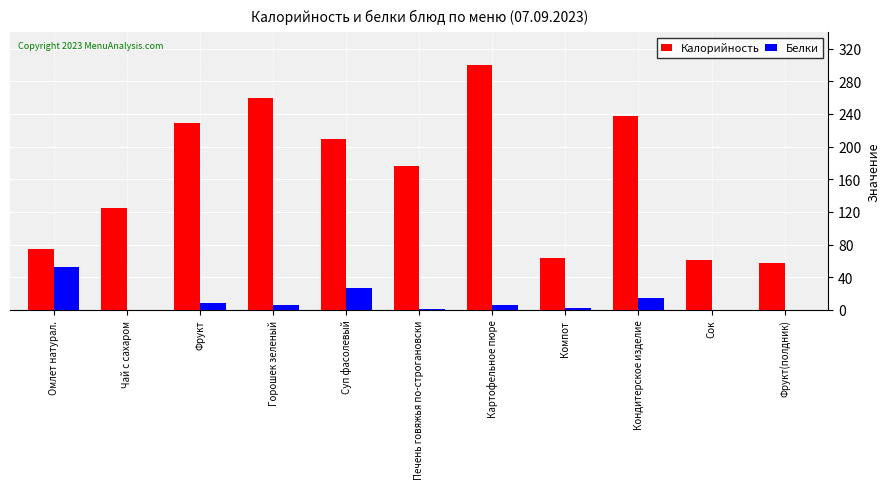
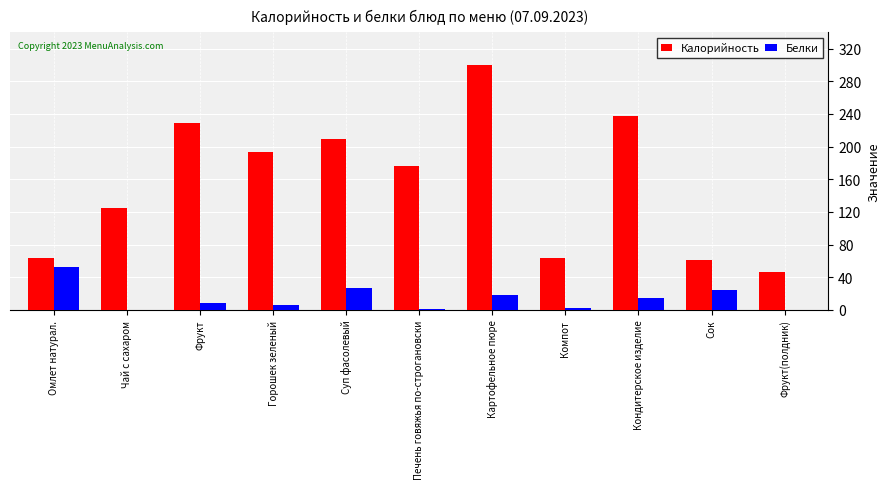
  {
    "Калорийность": {
-     "Омлет натурал.": 80,
+     "Омлет натурал.": 60,
      "Чай с сахаром": 130,
      "Фрукт": 230,
-     "Горошек зеленый": 260,
+     "Горошек зеленый": 190,
      "Суп фасолевый": 210,
      "Печень говяжья по-строгановски": 180,
      "Картофельное пюре": 300,
      "Компот": 60,
      "Кондитерское изделие": 240,
      "Сок": 60,
-     "Фрукт(полдник)": 60
+     "Фрукт(полдник)": 50
    },
    "Белки": {
      "Омлет натурал.": 50,
      "Чай с сахаром": 0,
      "Фрукт": 10,
      "Горошек зеленый": 10,
      "Суп фасолевый": 30,
-     "Картофельное пюре": 10,
+     "Картофельное пюре": 20,
      "Кондитерское изделие": 20,
-     "Сок": 0,
+     "Сок": 20,
      "Фрукт(полдник)": 0
    }
  }
